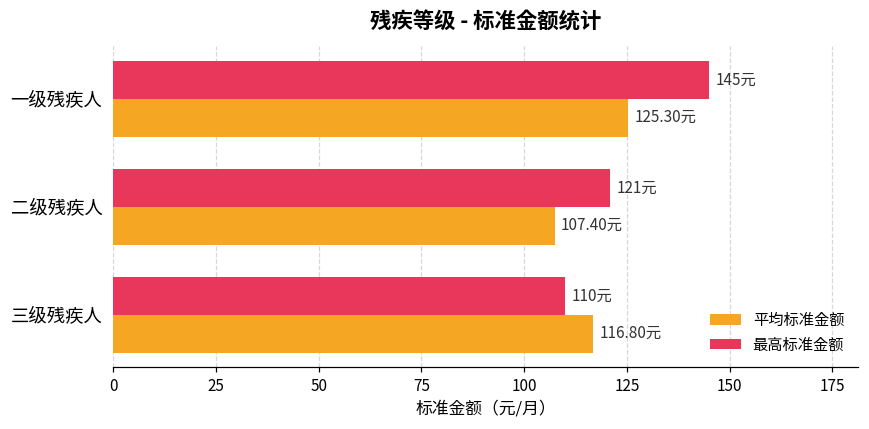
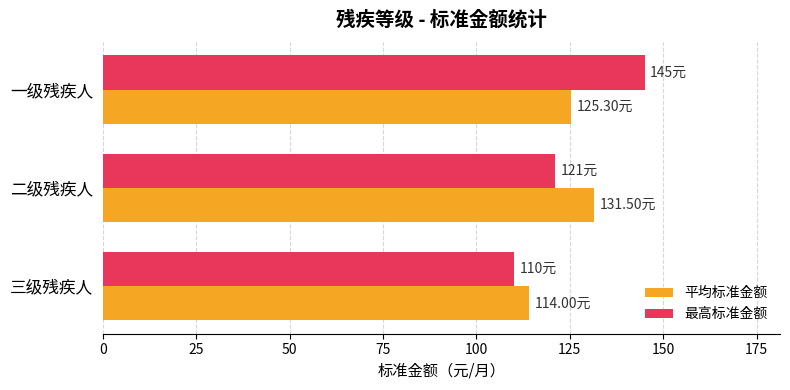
  {
    "平均标准金额": {
      "一级残疾人": "125.30元",
-     "二级残疾人": "107.40元",
-     "三级残疾人": "116.80元"
+     "二级残疾人": "131.50元",
+     "三级残疾人": "114.00元"
    },
    "最高标准金额": {
      "一级残疾人": "145元",
      "二级残疾人": "121元",
      "三级残疾人": "110元"
    }
  }
